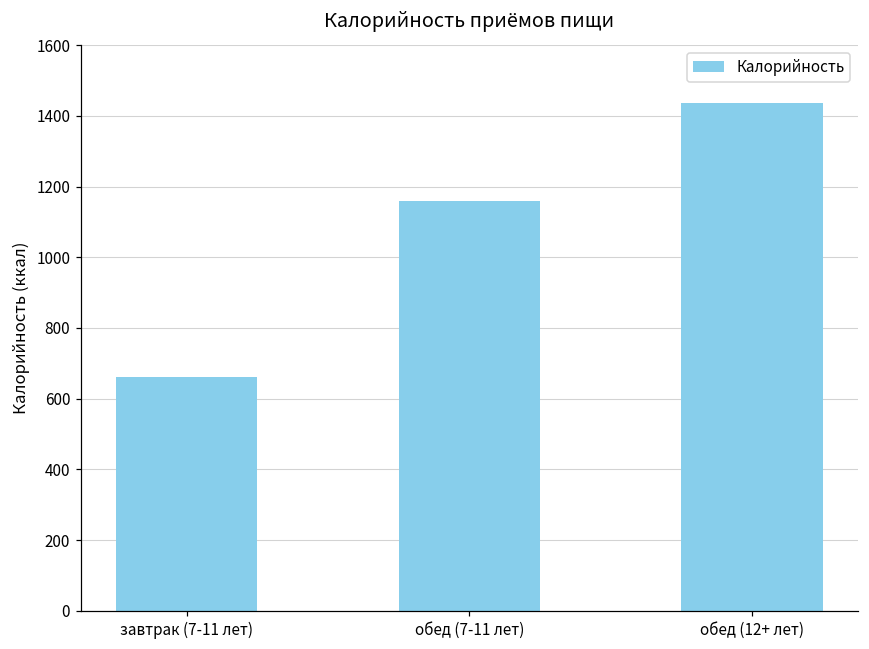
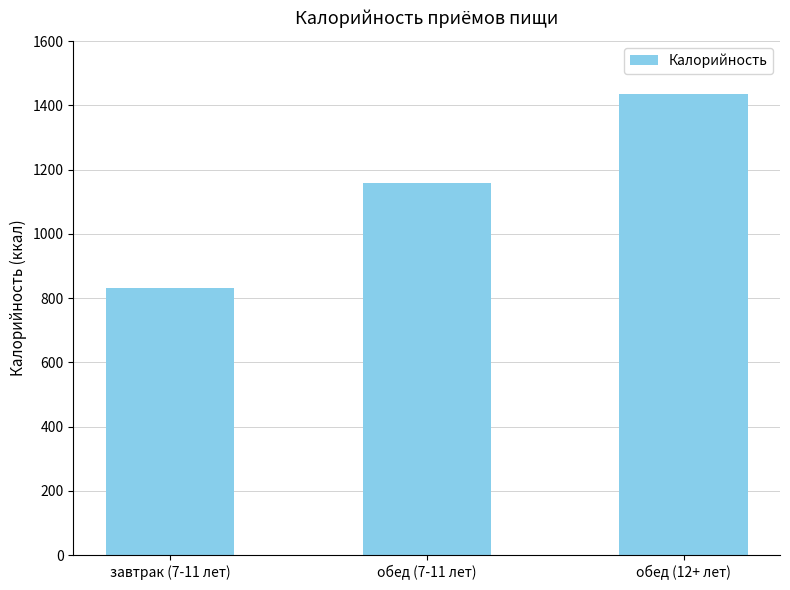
  {
-   "завтрак (7-11 лет)": 660,
+   "завтрак (7-11 лет)": 830,
    "обед (7-11 лет)": 1160,
    "обед (12+ лет)": 1440
  }
